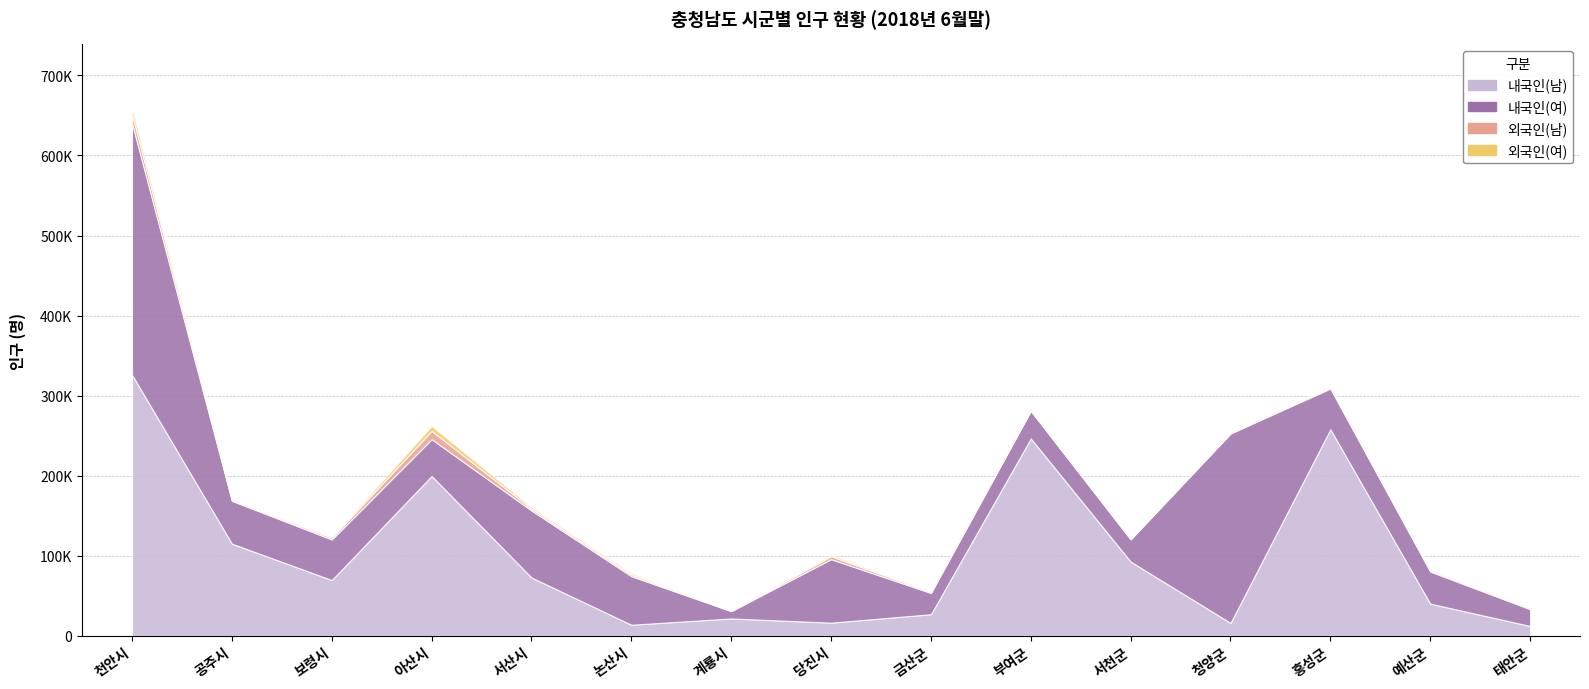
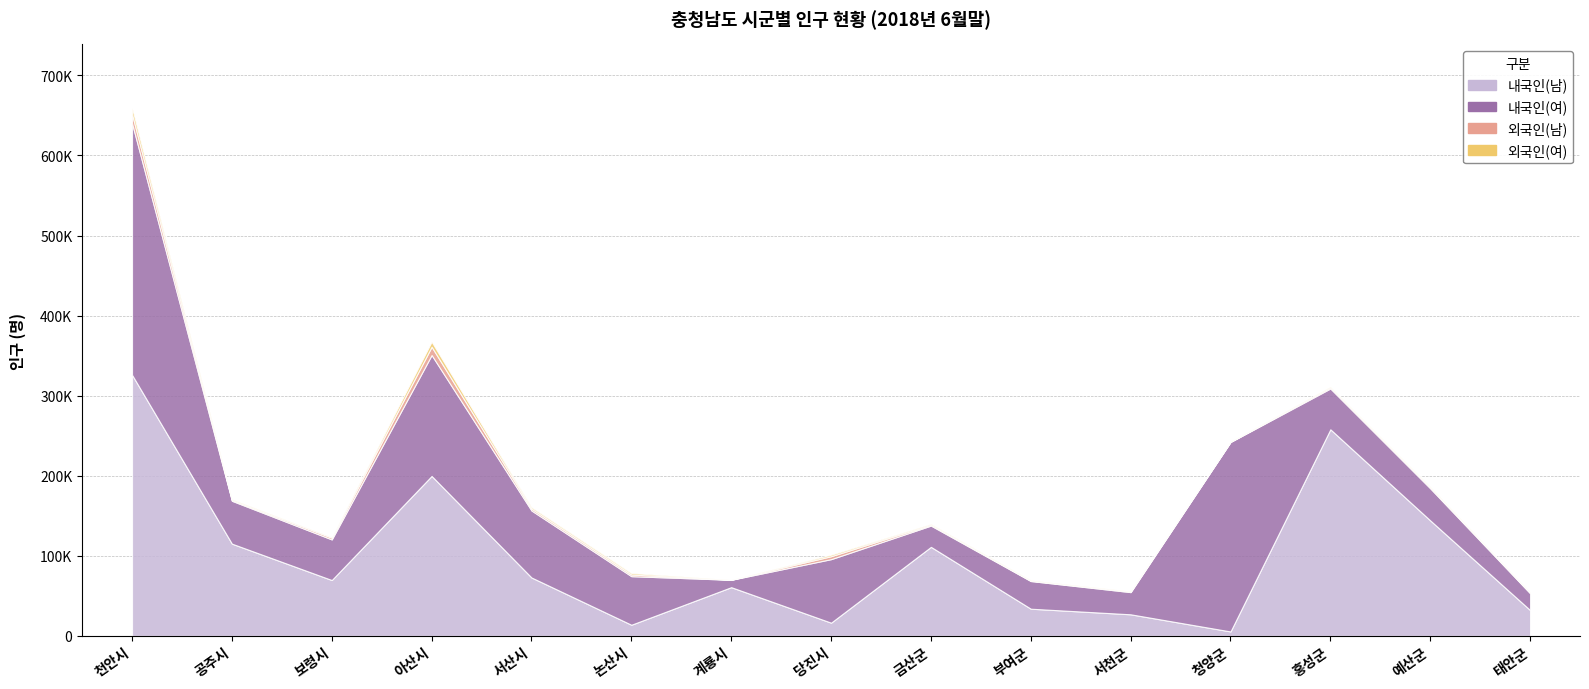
  {
    "내국인(남)": {
      "천안시": 330000,
      "공주시": 120000,
      "보령시": 70000,
      "아산시": 200000,
      "서산시": 70000,
      "논산시": 10000,
-     "계룡시": 20000,
+     "계룡시": 60000,
      "당진시": 20000,
-     "금산군": 30000,
-     "부여군": 250000,
-     "서천군": 90000,
-     "청양군": 20000,
+     "금산군": 110000,
+     "부여군": 30000,
+     "서천군": 30000,
+     "청양군": 10000,
      "홍성군": 260000,
-     "예산군": 40000,
-     "태안군": 10000
+     "예산군": 140000,
+     "태안군": 30000
    },
    "내국인(여)": {
      "천안시": 310000,
-     "아산시": 50000,
+     "아산시": 150000,
      "당진시": 80000
    }
  }
